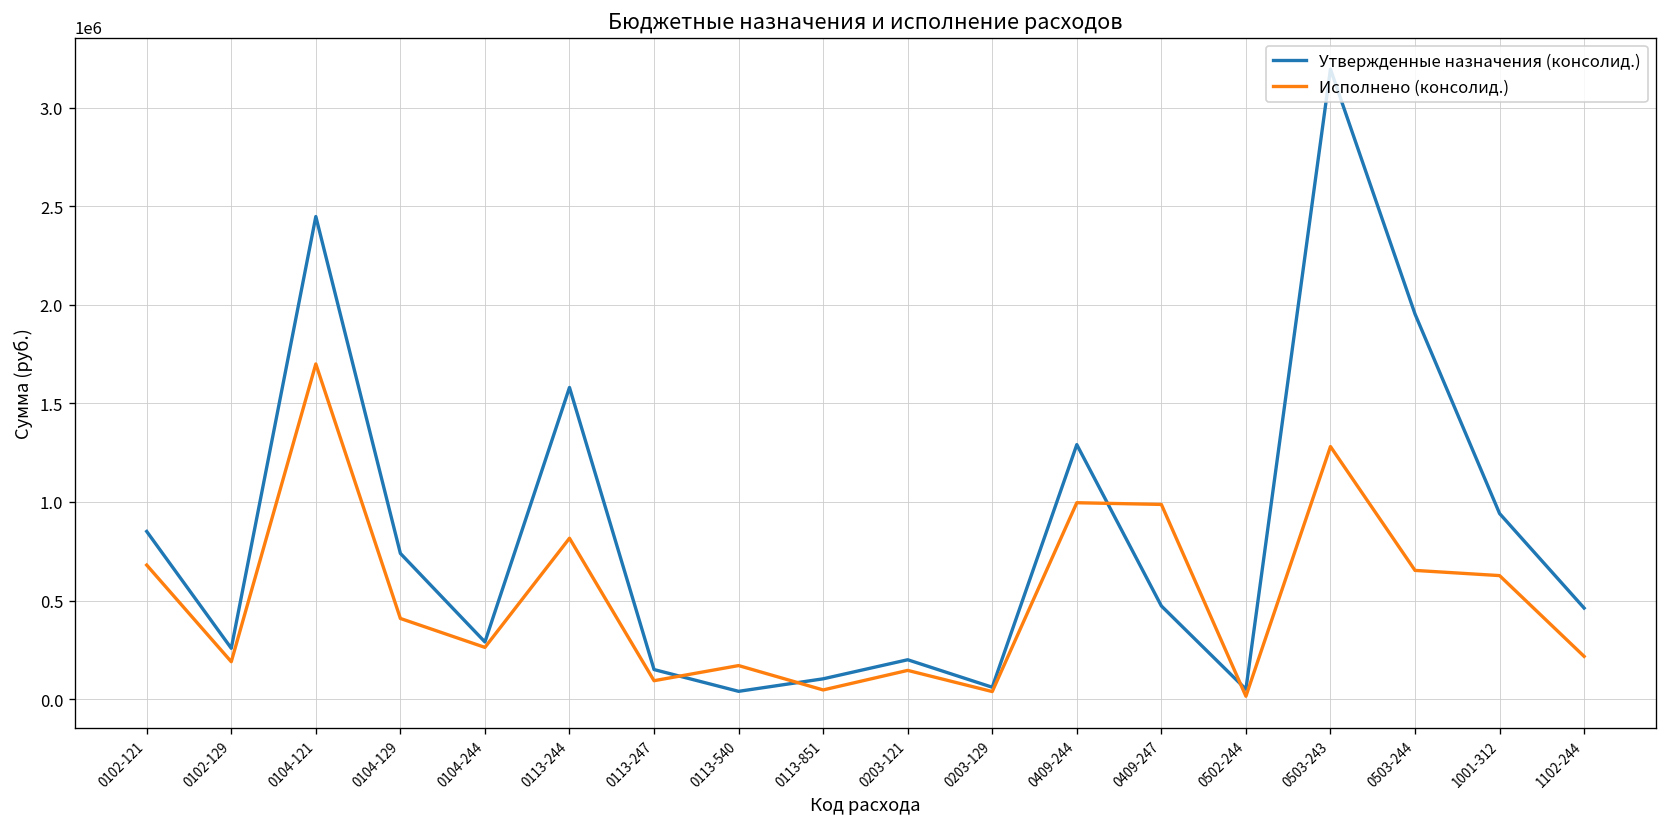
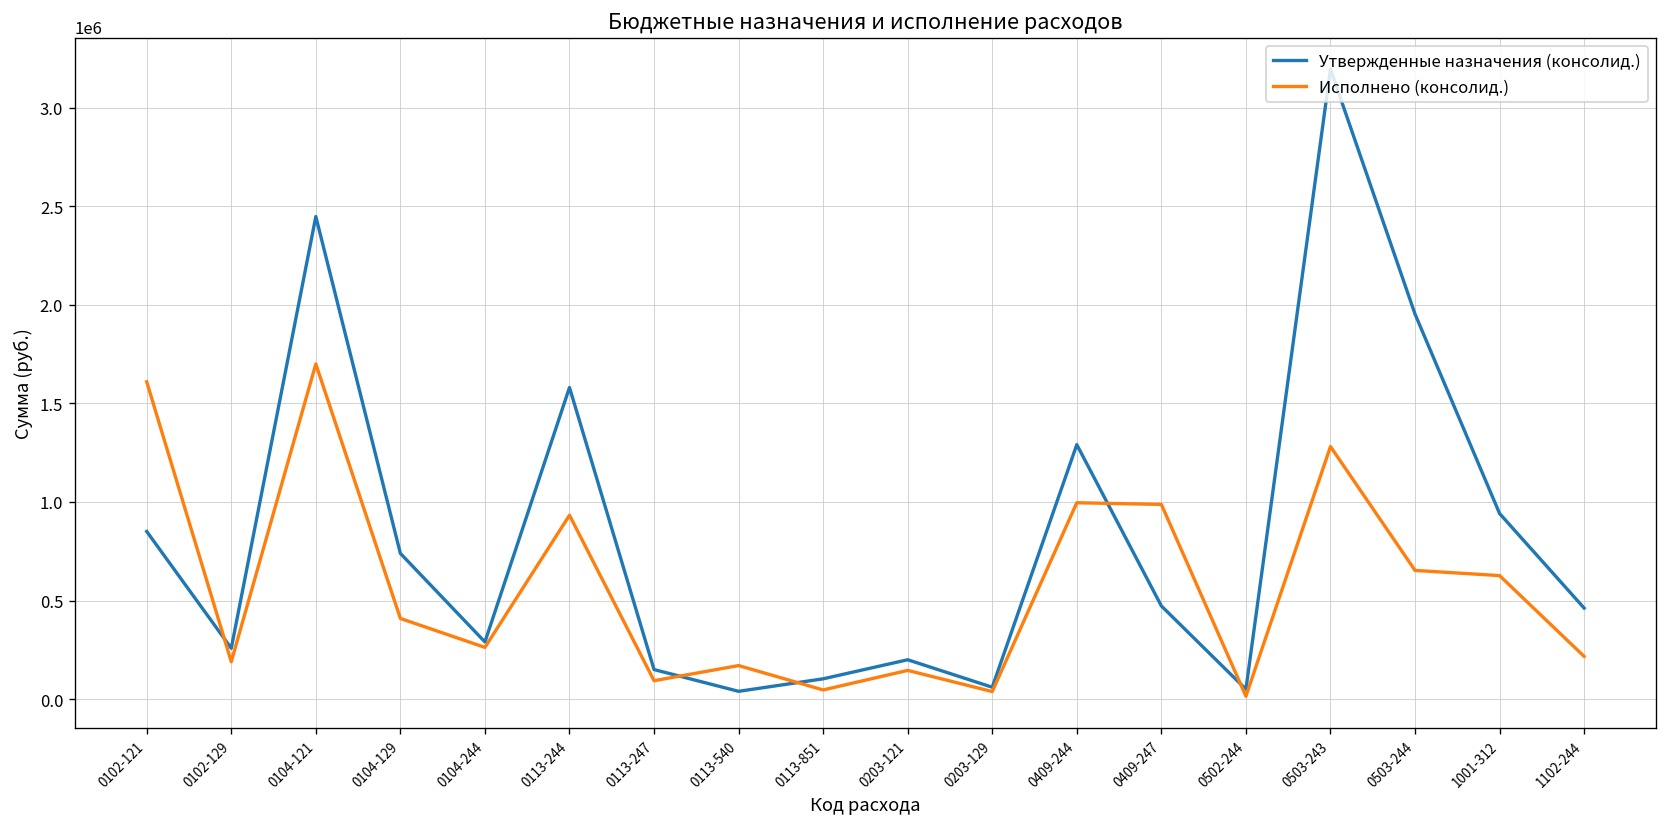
  {
    "Утвержденные назначения (консолид.)": {
      "0102-121": 850000,
      "0102-129": 260000,
      "0104-121": 2450000,
      "0104-129": 740000,
      "0104-244": 290000,
      "0113-244": 1580000,
      "0113-247": 150000,
      "0113-540": 40000,
      "0113-851": 100000,
      "0203-121": 200000,
      "0203-129": 60000,
      "0409-244": 1290000,
      "0409-247": 470000,
      "0502-244": 50000,
      "0503-244": 1950000,
      "1001-312": 940000,
      "1102-244": 460000
    },
    "Исполнено (консолид.)": {
-     "0102-121": 680000,
+     "0102-121": 1610000,
      "0102-129": 190000,
      "0104-121": 1700000,
      "0104-129": 410000,
      "0104-244": 260000,
-     "0113-244": 820000,
+     "0113-244": 930000,
      "0113-247": 90000,
      "0113-540": 170000,
      "0113-851": 50000,
      "0203-121": 150000,
      "0203-129": 40000,
      "0409-244": 1000000,
      "0409-247": 990000,
      "0502-244": 10000,
      "0503-243": 1280000,
      "0503-244": 650000,
      "1001-312": 630000,
      "1102-244": 220000
    }
  }
